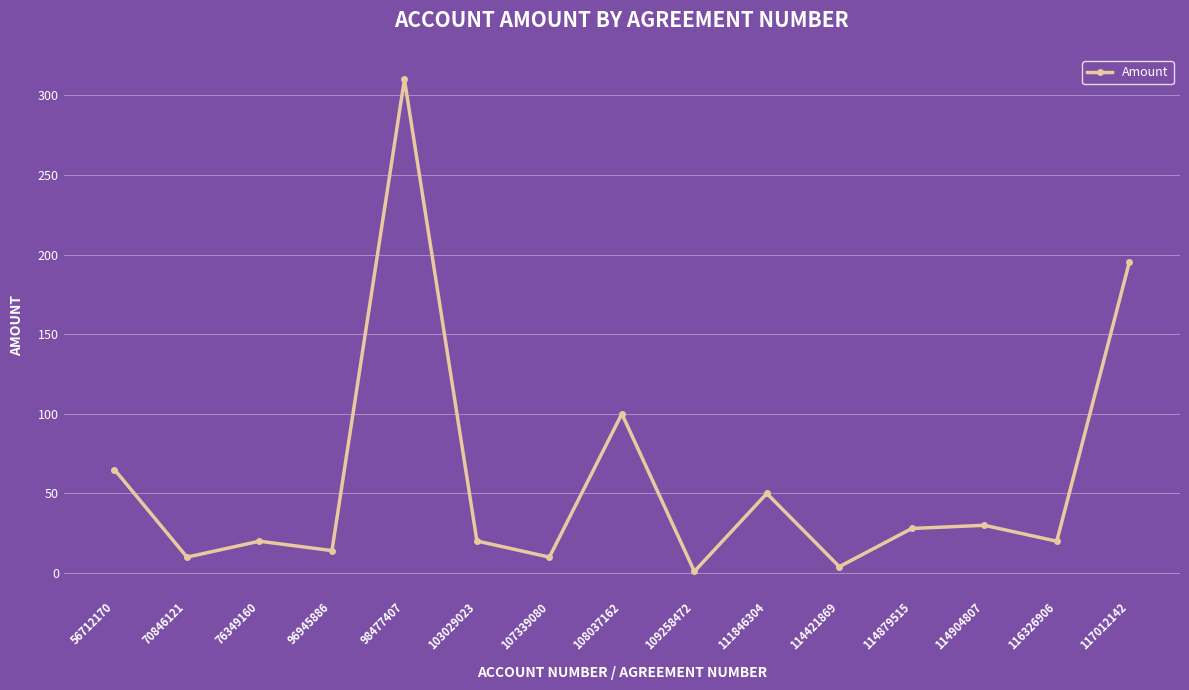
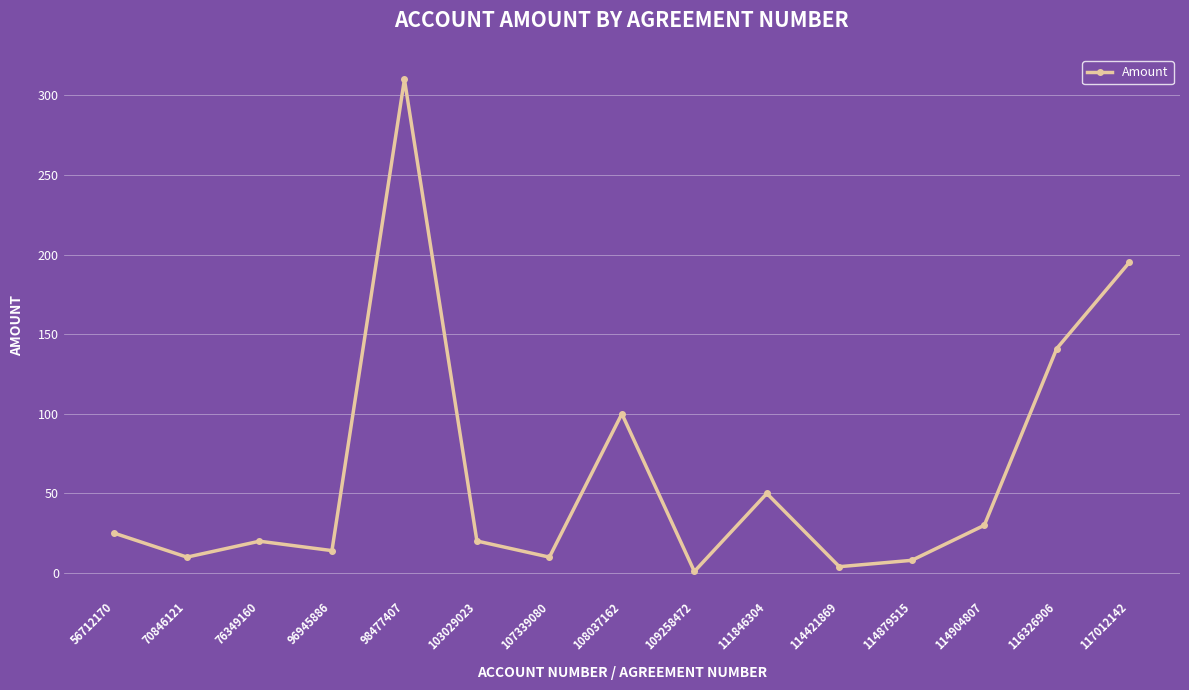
  {
-   "56712170": 65,
+   "56712170": 25,
    "70846121": 10,
    "76349160": 20,
    "96945886": 14,
    "98477407": 310,
    "103029023": 20,
    "107339080": 10,
    "108037162": 100,
    "109258472": 1,
    "111846304": 50,
    "114421869": 4,
-   "114879515": 28,
+   "114879515": 8,
    "114904807": 30,
-   "116326906": 20,
+   "116326906": 141,
    "117012142": 195
  }
